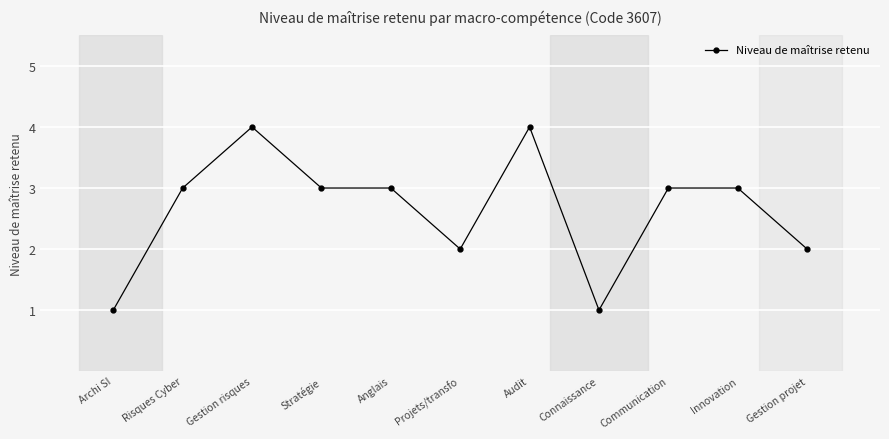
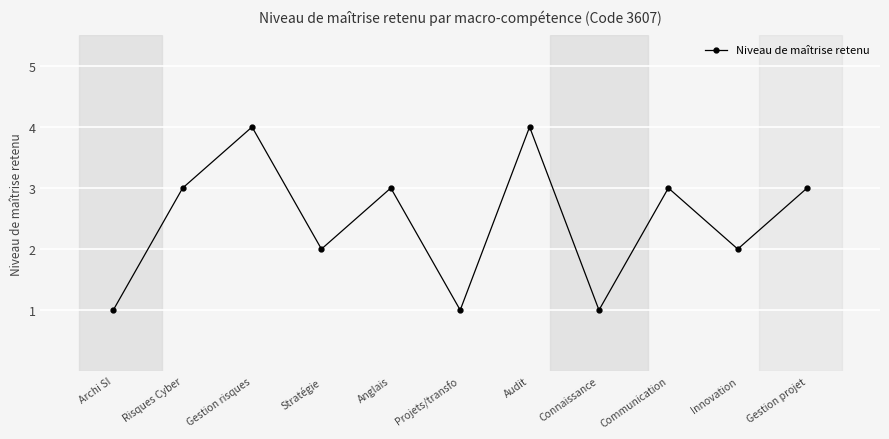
  {
    "Archi SI": 1,
    "Risques Cyber": 3,
    "Gestion risques": 4,
-   "Stratégie": 3,
+   "Stratégie": 2,
    "Anglais": 3,
-   "Projets/transfo": 2,
+   "Projets/transfo": 1,
    "Audit": 4,
    "Connaissance": 1,
    "Communication": 3,
-   "Innovation": 3,
-   "Gestion projet": 2
+   "Innovation": 2,
+   "Gestion projet": 3
  }
